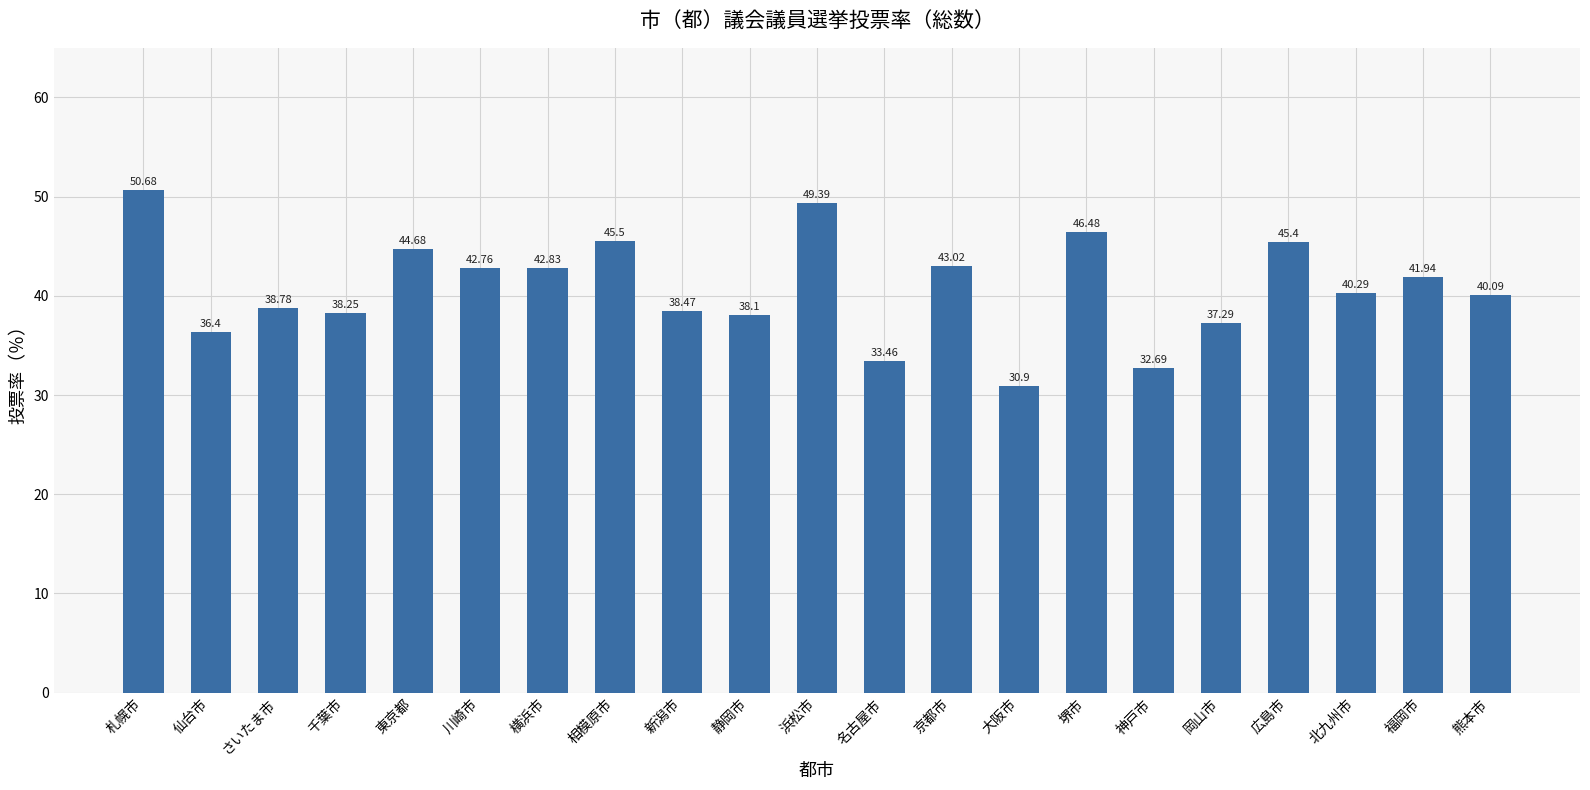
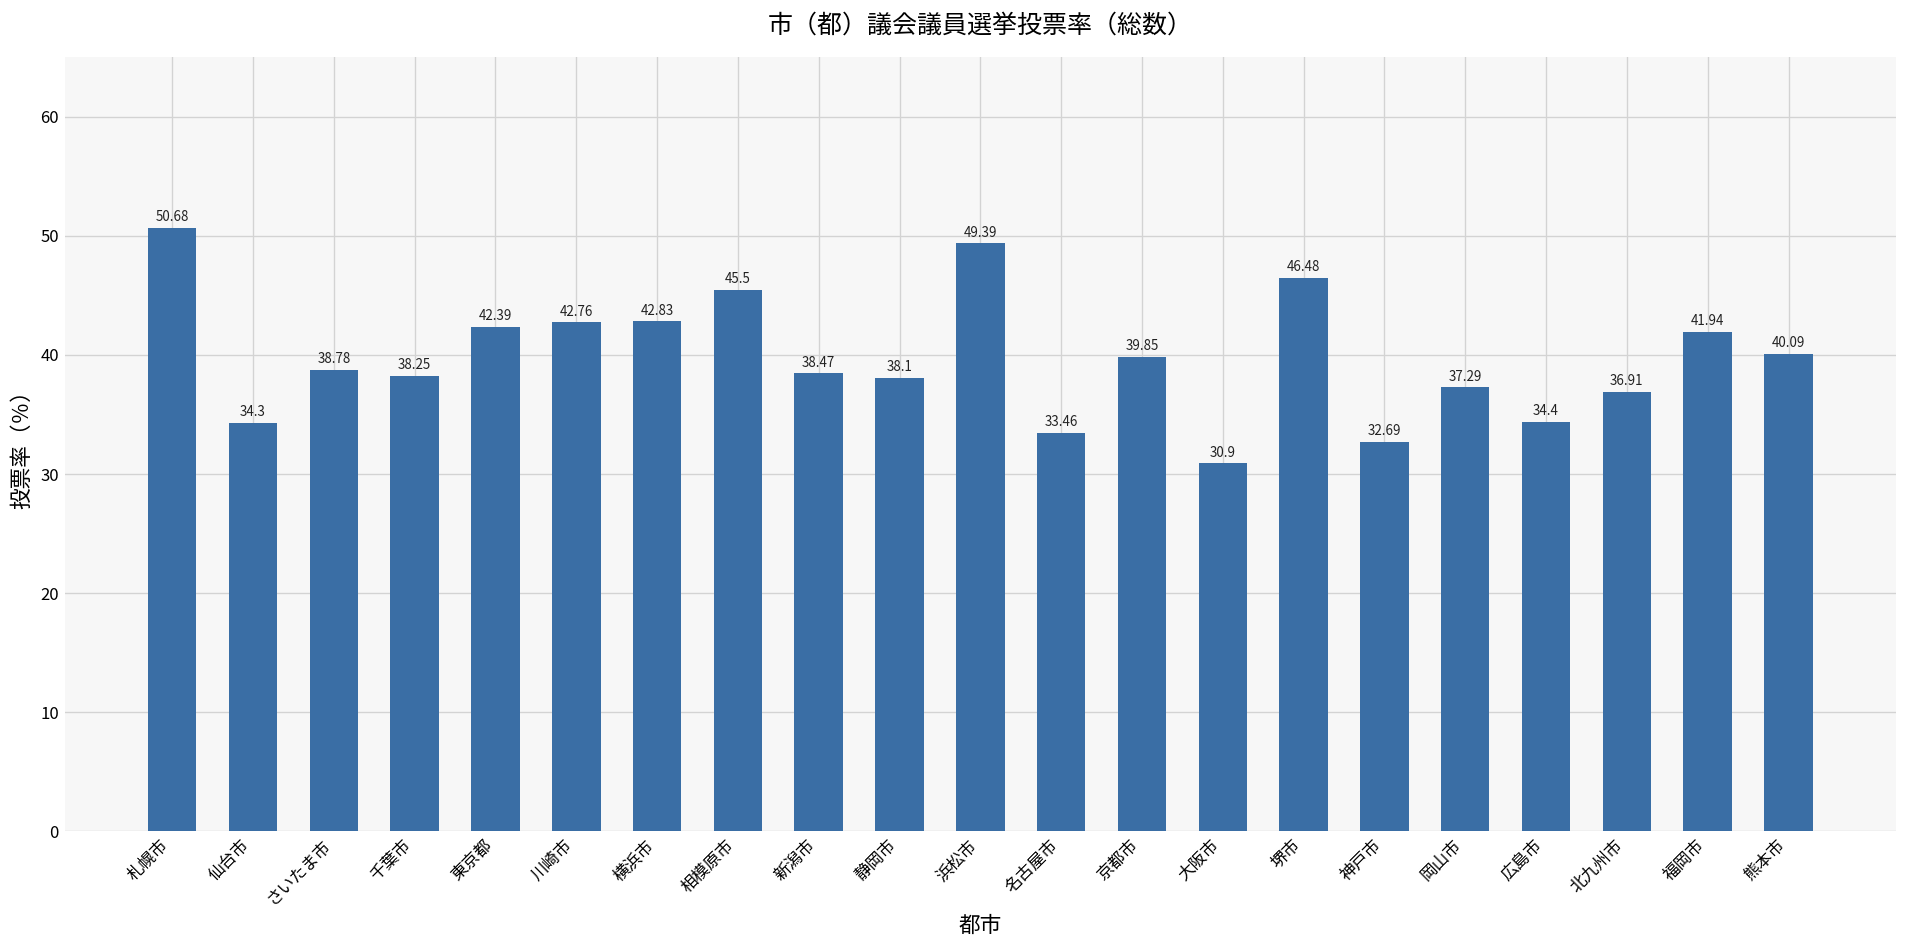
  {
    "札幌市": 50.68,
-   "仙台市": 36.4,
+   "仙台市": 34.3,
    "さいたま市": 38.78,
    "千葉市": 38.25,
-   "東京都": 44.68,
+   "東京都": 42.39,
    "川崎市": 42.76,
    "横浜市": 42.83,
    "相模原市": 45.5,
    "新潟市": 38.47,
    "静岡市": 38.1,
    "浜松市": 49.39,
    "名古屋市": 33.46,
-   "京都市": 43.02,
+   "京都市": 39.85,
    "大阪市": 30.9,
    "堺市": 46.48,
    "神戸市": 32.69,
    "岡山市": 37.29,
-   "広島市": 45.4,
-   "北九州市": 40.29,
+   "広島市": 34.4,
+   "北九州市": 36.91,
    "福岡市": 41.94,
    "熊本市": 40.09
  }
